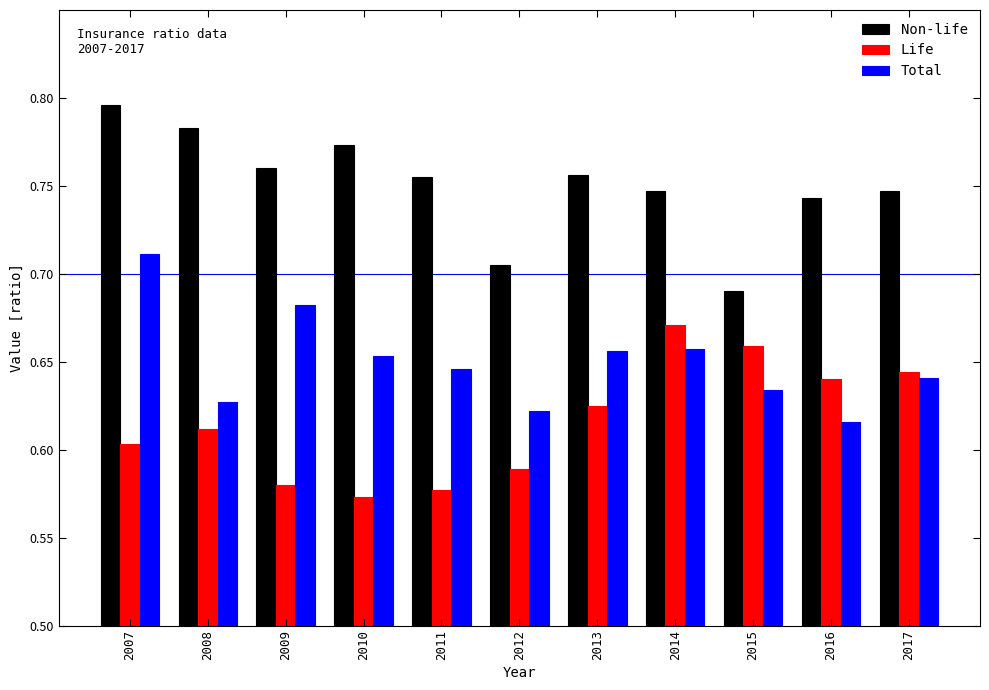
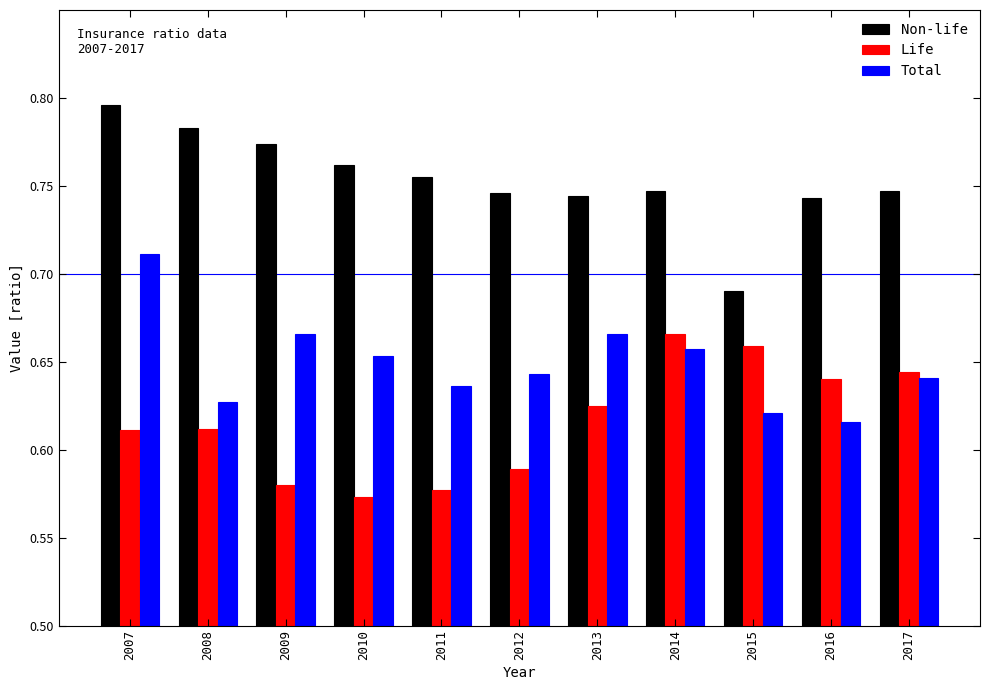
  {
    "Non-life": {
      "2007": 0.796,
      "2008": 0.783,
-     "2009": 0.760,
-     "2010": 0.773,
+     "2009": 0.774,
+     "2010": 0.762,
      "2011": 0.755,
-     "2012": 0.705,
-     "2013": 0.756,
+     "2012": 0.746,
+     "2013": 0.744,
      "2014": 0.747,
      "2015": 0.690,
      "2016": 0.743,
      "2017": 0.747
    },
    "Life": {
-     "2007": 0.603,
+     "2007": 0.611,
      "2008": 0.612,
      "2009": 0.580,
      "2010": 0.573,
      "2011": 0.577,
      "2012": 0.589,
      "2013": 0.625,
-     "2014": 0.671,
+     "2014": 0.666,
      "2015": 0.659,
      "2016": 0.640,
      "2017": 0.644
    },
    "Total": {
      "2007": 0.711,
      "2008": 0.627,
-     "2009": 0.682,
+     "2009": 0.666,
      "2010": 0.653,
-     "2011": 0.646,
-     "2012": 0.622,
-     "2013": 0.656,
+     "2011": 0.636,
+     "2012": 0.643,
+     "2013": 0.666,
      "2014": 0.657,
-     "2015": 0.634,
+     "2015": 0.621,
      "2016": 0.616,
      "2017": 0.641
    }
  }
